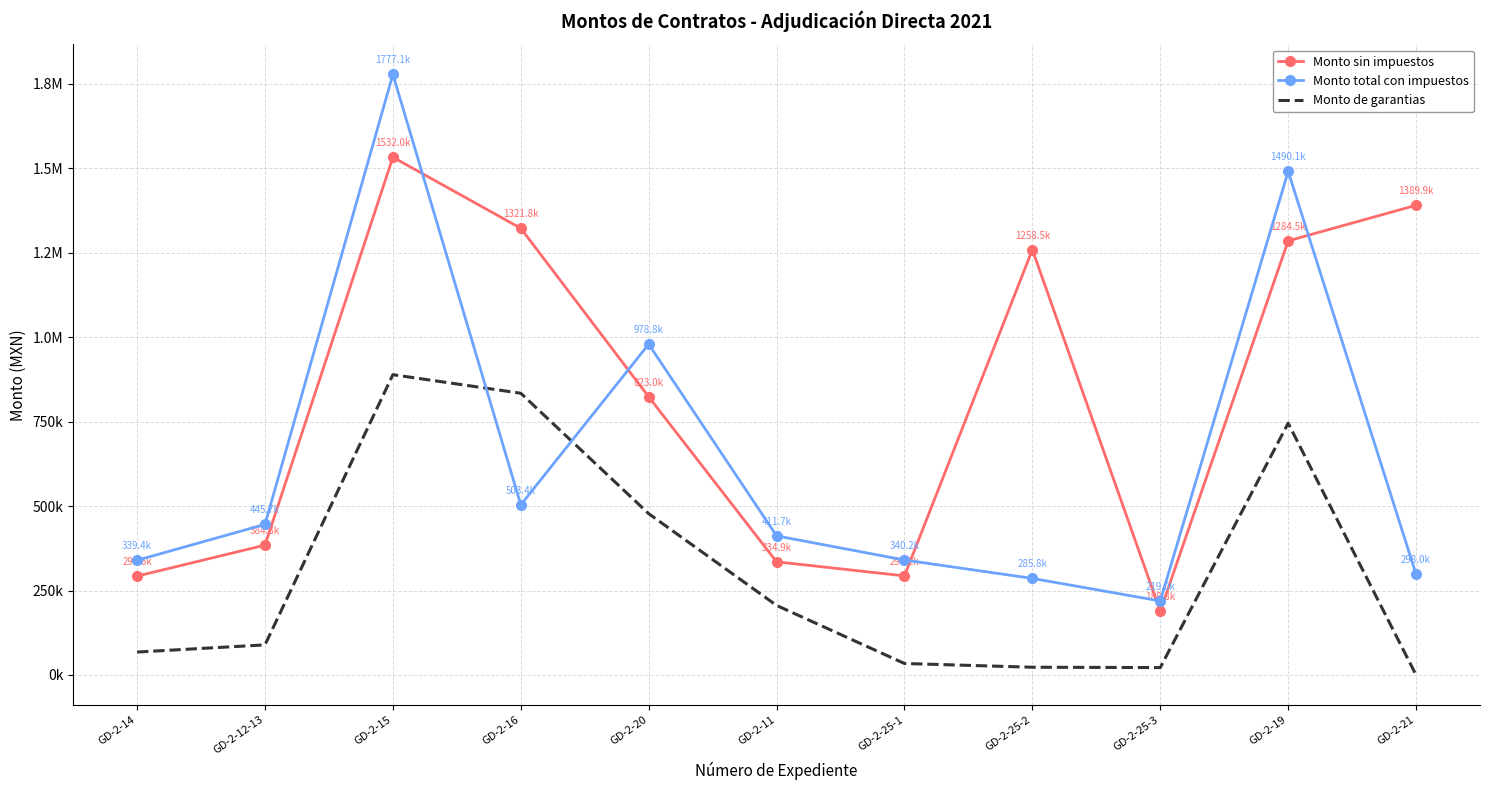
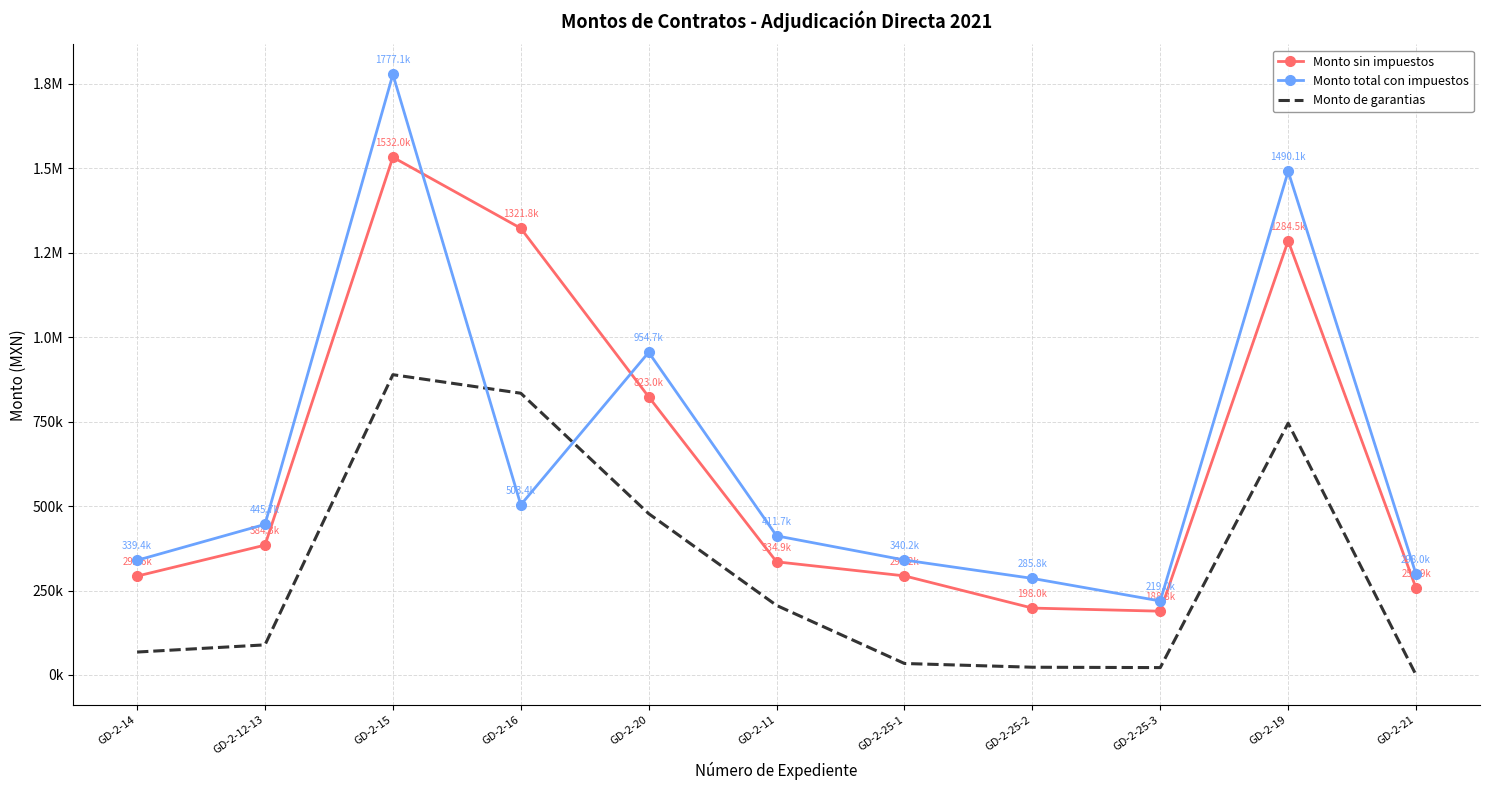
  {
    "Monto sin impuestos": {
      "GD-2-15": "1532.0k",
      "GD-2-16": "1321.8k",
      "GD-2-20": "823.0k",
      "GD-2-11": "334.9k",
-     "GD-2-25-2": "1258.5k",
+     "GD-2-25-2": "198.0k",
      "GD-2-19": "1284.5k",
-     "GD-2-21": "1389.9k"
+     "GD-2-21": "256.9k"
    },
    "Monto total con impuestos": {
      "GD-2-14": "339.4k",
      "GD-2-12-13": "445.7k",
      "GD-2-15": "1777.1k",
      "GD-2-16": "503.4k",
-     "GD-2-20": "978.8k",
+     "GD-2-20": "954.7k",
      "GD-2-11": "411.7k",
      "GD-2-25-1": "340.2k",
      "GD-2-25-2": "285.8k",
      "GD-2-25-3": "219.0k",
      "GD-2-19": "1490.1k",
      "GD-2-21": "298.0k"
    }
  }
